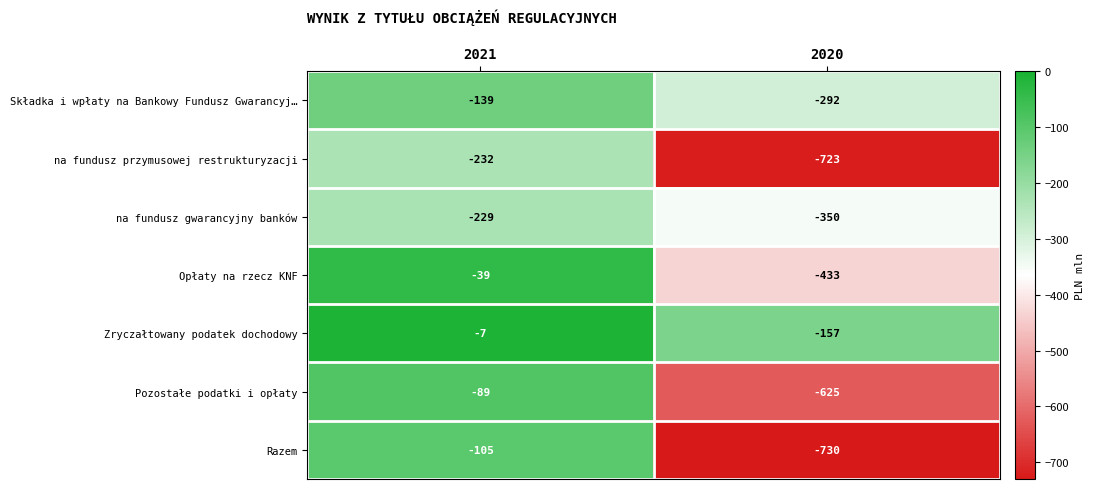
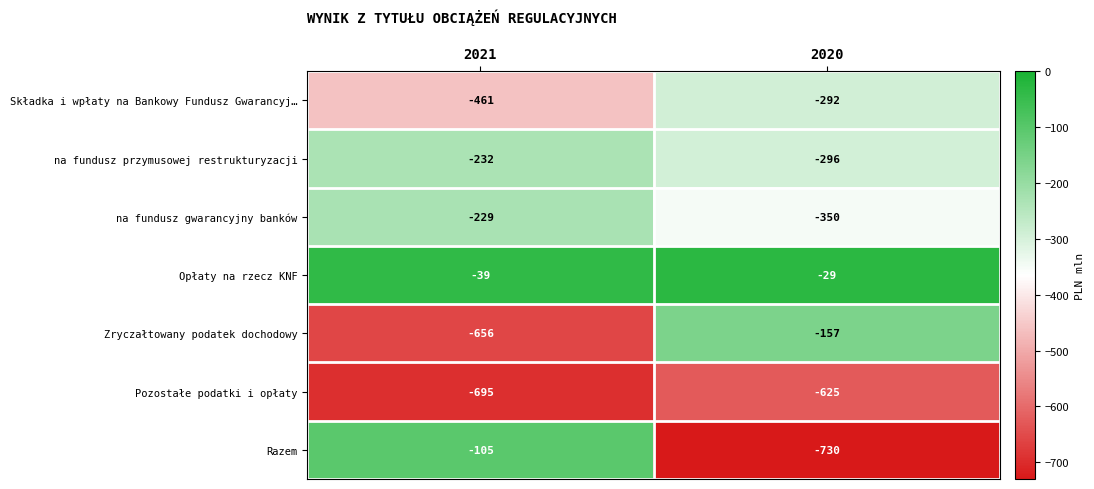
  {
    "Składka i wpłaty na Bankowy Fundusz Gwarancyj…": {
-     "2021": -139,
+     "2021": -461,
      "2020": -292
    },
    "na fundusz przymusowej restrukturyzacji": {
      "2021": -232,
-     "2020": -723
+     "2020": -296
    },
    "na fundusz gwarancyjny banków": {
      "2021": -229,
      "2020": -350
    },
    "Opłaty na rzecz KNF": {
      "2021": -39,
-     "2020": -433
+     "2020": -29
    },
    "Zryczałtowany podatek dochodowy": {
-     "2021": -7,
+     "2021": -656,
      "2020": -157
    },
    "Pozostałe podatki i opłaty": {
-     "2021": -89,
+     "2021": -695,
      "2020": -625
    },
    "Razem": {
      "2021": -105,
      "2020": -730
    }
  }
